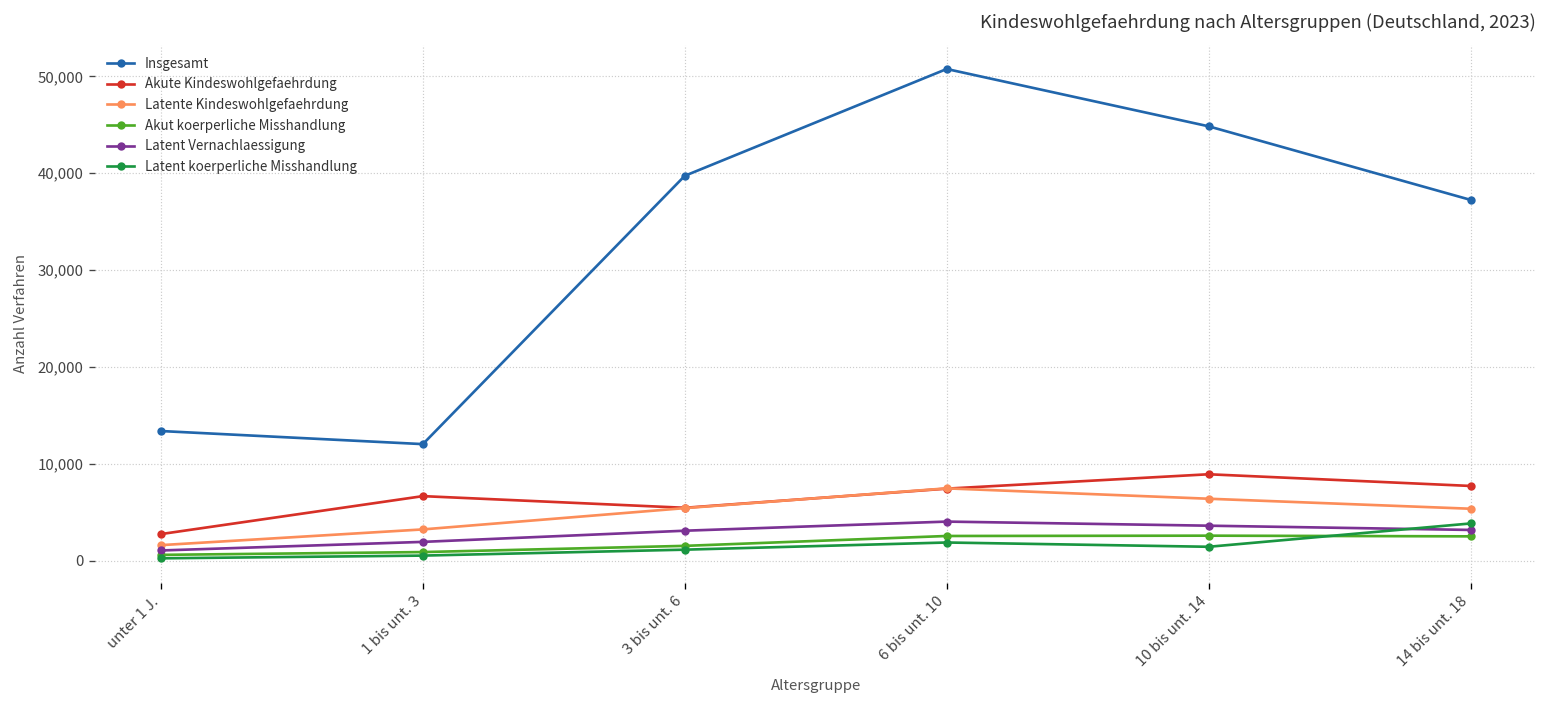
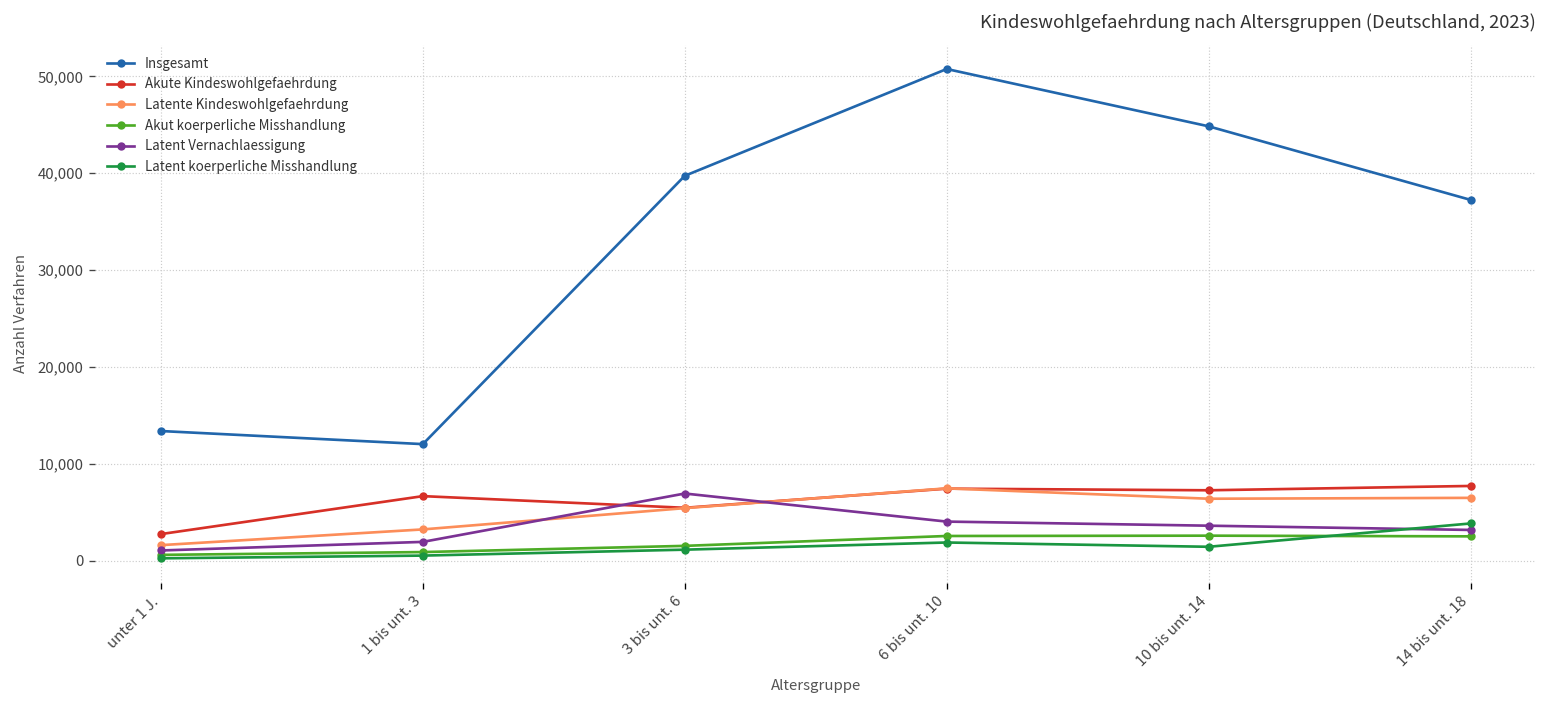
  {
    "Insgesamt": {
      "unter 1 J.": "13,000",
      "1 bis unt. 3": "12,000",
      "3 bis unt. 6": "40,000",
      "6 bis unt. 10": "51,000",
      "10 bis unt. 14": "45,000",
      "14 bis unt. 18": "37,000"
    },
    "Akute Kindeswohlgefaehrdung": {
      "unter 1 J.": "3,000",
      "1 bis unt. 3": "7,000",
-     "10 bis unt. 14": "9,000",
+     "10 bis unt. 14": "7,000",
      "14 bis unt. 18": "8,000"
    },
    "Latente Kindeswohlgefaehrdung": {
      "unter 1 J.": "2,000",
      "1 bis unt. 3": "3,000",
      "10 bis unt. 14": "6,000",
-     "14 bis unt. 18": "5,000"
+     "14 bis unt. 18": "6,000"
    },
    "Akut koerperliche Misshandlung": {
      "unter 1 J.": "1,000",
      "1 bis unt. 3": "1,000",
      "3 bis unt. 6": "2,000",
      "6 bis unt. 10": "3,000",
      "10 bis unt. 14": "3,000",
      "14 bis unt. 18": "2,000"
    },
    "Latent Vernachlaessigung": {
      "unter 1 J.": "1,000",
      "1 bis unt. 3": "2,000",
-     "3 bis unt. 6": "3,000",
+     "3 bis unt. 6": "7,000",
      "6 bis unt. 10": "4,000",
      "10 bis unt. 14": "4,000",
      "14 bis unt. 18": "3,000"
    },
    "Latent koerperliche Misshandlung": {
      "unter 1 J.": "0",
      "1 bis unt. 3": "1,000",
      "3 bis unt. 6": "1,000",
      "6 bis unt. 10": "2,000",
      "10 bis unt. 14": "1,000",
      "14 bis unt. 18": "4,000"
    }
  }
